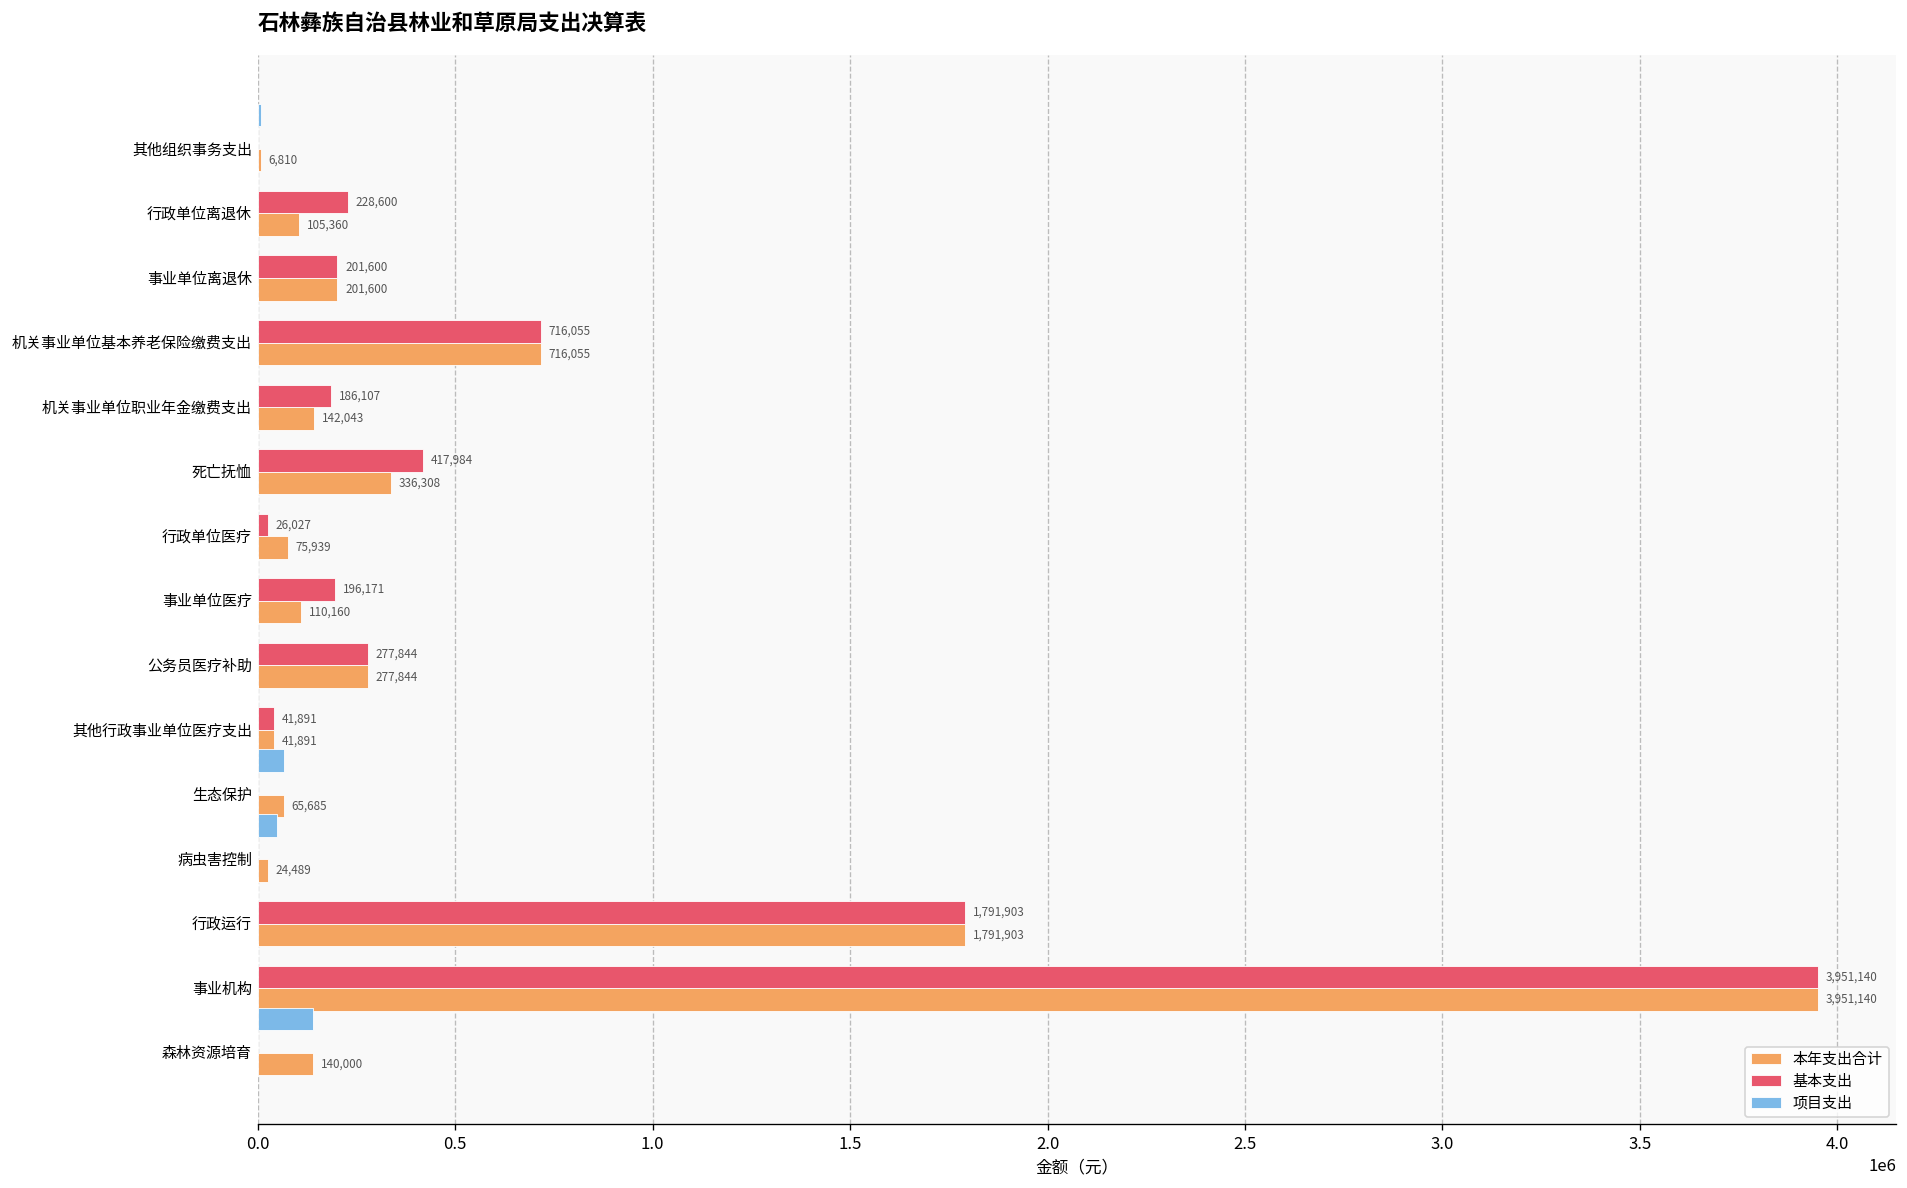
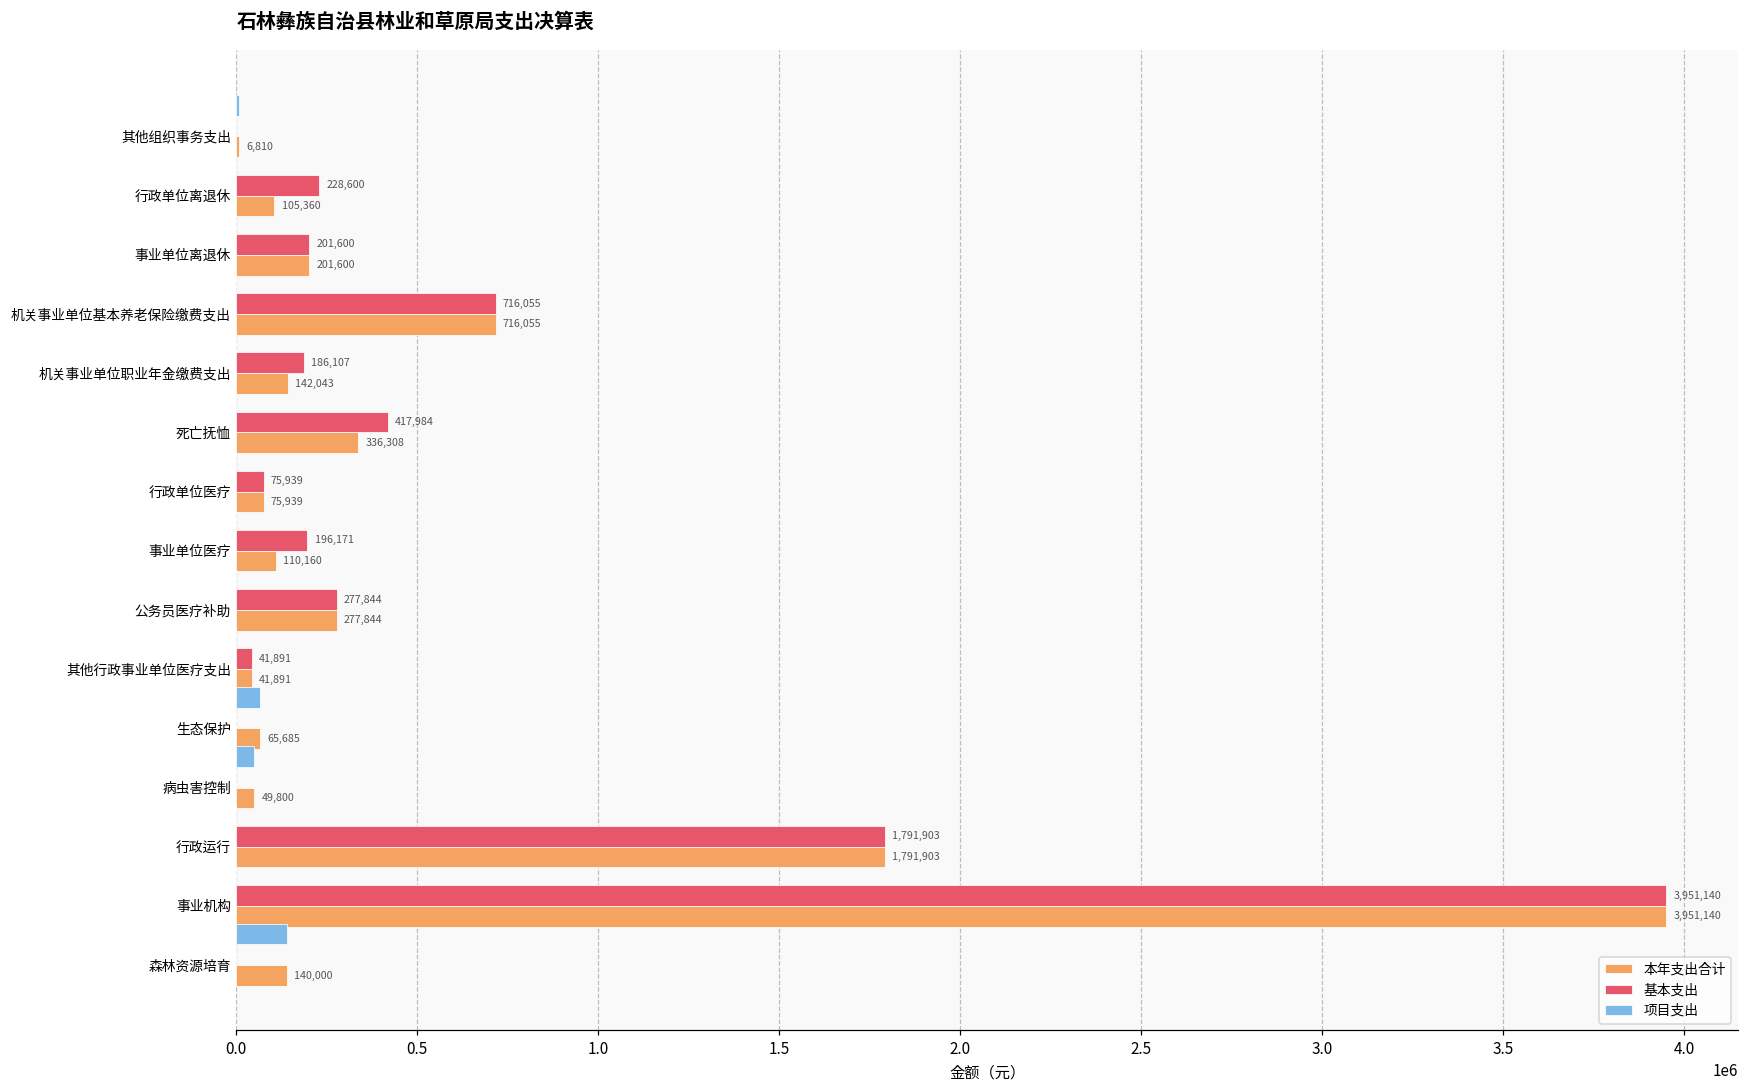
  {
    "本年支出合计": {
      "其他组织事务支出": "6,810",
      "行政单位离退休": "105,360",
      "事业单位离退休": "201,600",
      "机关事业单位基本养老保险缴费支出": "716,055",
      "机关事业单位职业年金缴费支出": "142,043",
      "死亡抚恤": "336,308",
      "行政单位医疗": "75,939",
      "事业单位医疗": "110,160",
      "公务员医疗补助": "277,844",
      "其他行政事业单位医疗支出": "41,891",
      "生态保护": "65,685",
-     "病虫害控制": "24,489",
+     "病虫害控制": "49,800",
      "行政运行": "1,791,903",
      "事业机构": "3,951,140",
      "森林资源培育": "140,000"
    },
    "基本支出": {
      "行政单位离退休": "228,600",
      "事业单位离退休": "201,600",
      "机关事业单位基本养老保险缴费支出": "716,055",
      "机关事业单位职业年金缴费支出": "186,107",
      "死亡抚恤": "417,984",
-     "行政单位医疗": "26,027",
+     "行政单位医疗": "75,939",
      "事业单位医疗": "196,171",
      "公务员医疗补助": "277,844",
      "其他行政事业单位医疗支出": "41,891",
      "行政运行": "1,791,903",
      "事业机构": "3,951,140"
    }
  }
